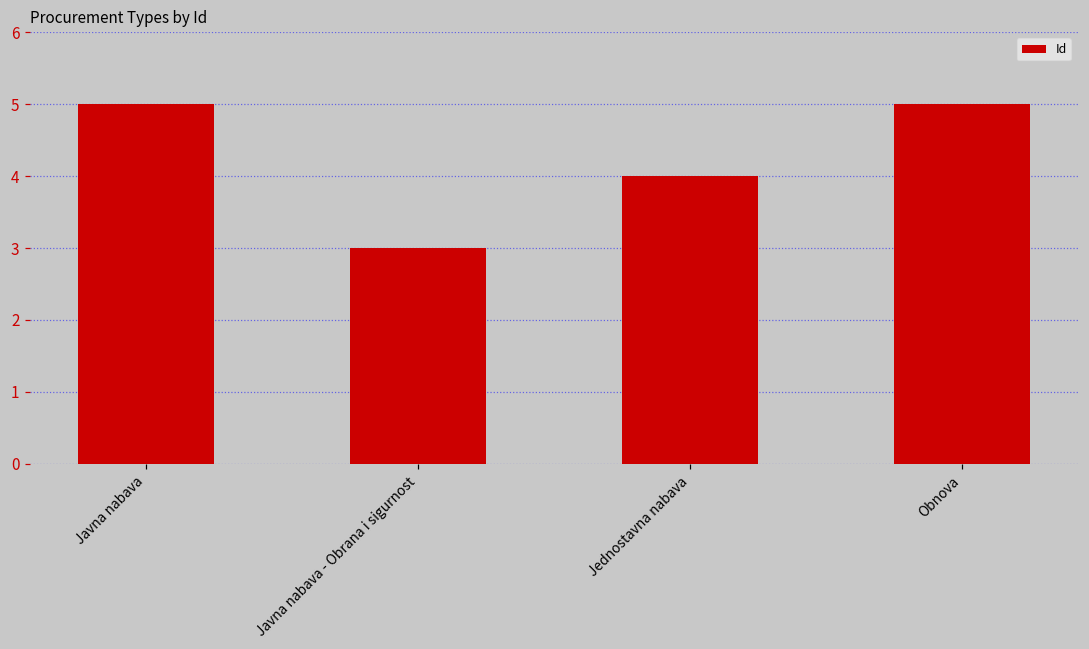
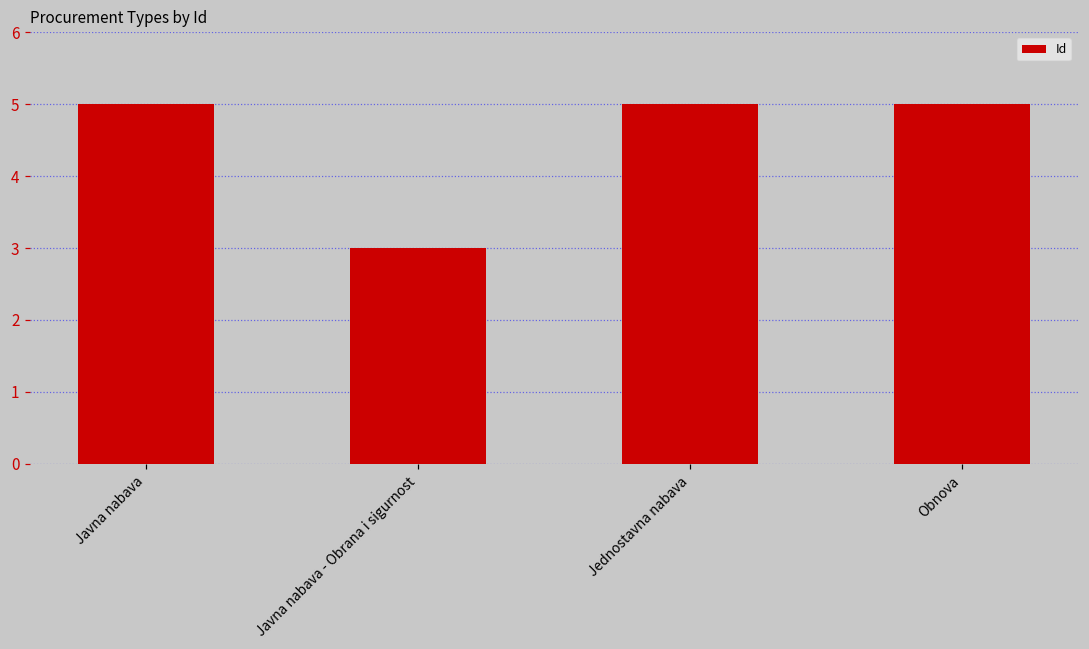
  {
    "Javna nabava": 5,
    "Javna nabava - Obrana i sigurnost": 3,
-   "Jednostavna nabava": 4,
+   "Jednostavna nabava": 5,
    "Obnova": 5
  }
